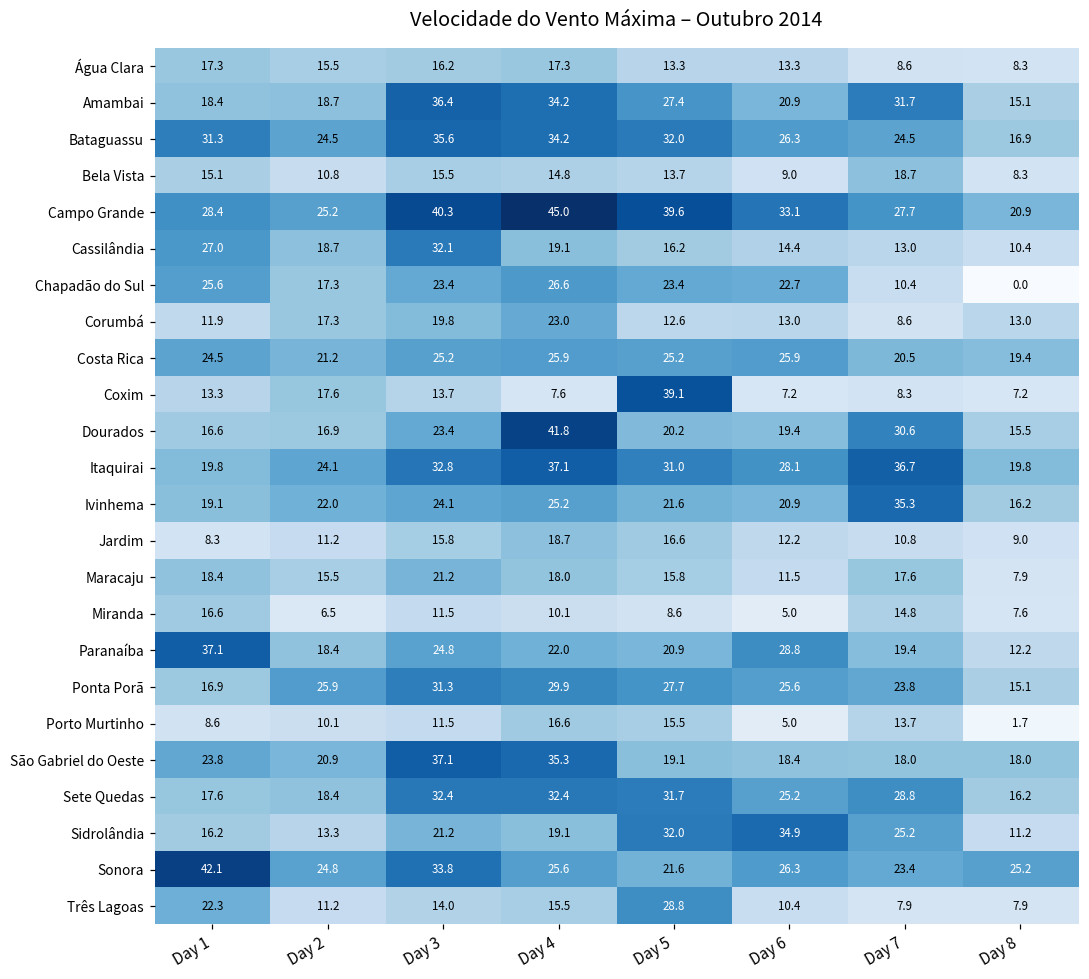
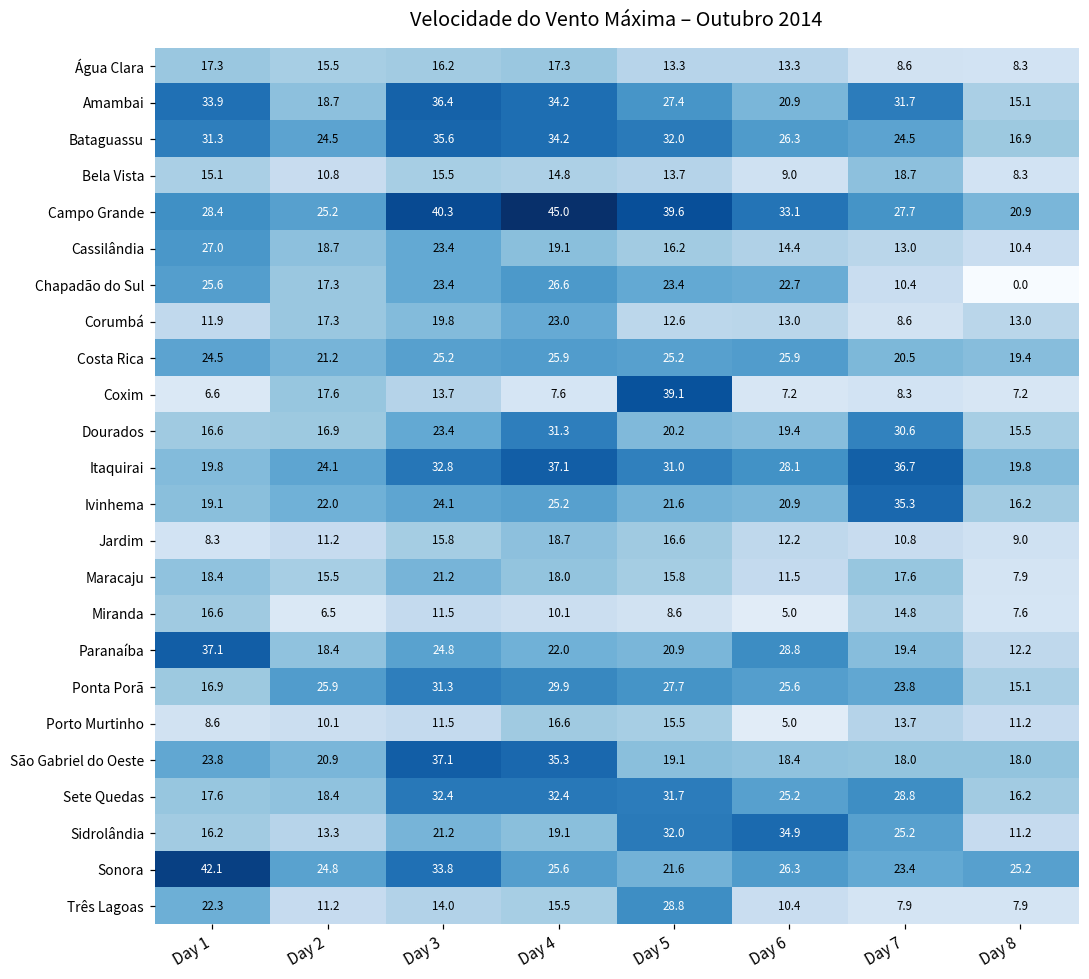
  {
    "Água Clara": {
      "Day 1": 17.3,
      "Day 2": 15.5,
      "Day 3": 16.2,
      "Day 4": 17.3,
      "Day 5": 13.3,
      "Day 6": 13.3,
      "Day 7": 8.6,
      "Day 8": 8.3
    },
    "Amambai": {
-     "Day 1": 18.4,
+     "Day 1": 33.9,
      "Day 2": 18.7,
      "Day 3": 36.4,
      "Day 4": 34.2,
      "Day 5": 27.4,
      "Day 6": 20.9,
      "Day 7": 31.7,
      "Day 8": 15.1
    },
    "Bataguassu": {
      "Day 1": 31.3,
      "Day 2": 24.5,
      "Day 3": 35.6,
      "Day 4": 34.2,
      "Day 5": 32.0,
      "Day 6": 26.3,
      "Day 7": 24.5,
      "Day 8": 16.9
    },
    "Bela Vista": {
      "Day 1": 15.1,
      "Day 2": 10.8,
      "Day 3": 15.5,
      "Day 4": 14.8,
      "Day 5": 13.7,
      "Day 6": 9.0,
      "Day 7": 18.7,
      "Day 8": 8.3
    },
    "Campo Grande": {
      "Day 1": 28.4,
      "Day 2": 25.2,
      "Day 3": 40.3,
      "Day 4": 45.0,
      "Day 5": 39.6,
      "Day 6": 33.1,
      "Day 7": 27.7,
      "Day 8": 20.9
    },
    "Cassilândia": {
      "Day 1": 27.0,
      "Day 2": 18.7,
-     "Day 3": 32.1,
+     "Day 3": 23.4,
      "Day 4": 19.1,
      "Day 5": 16.2,
      "Day 6": 14.4,
      "Day 7": 13.0,
      "Day 8": 10.4
    },
    "Chapadão do Sul": {
      "Day 1": 25.6,
      "Day 2": 17.3,
      "Day 3": 23.4,
      "Day 4": 26.6,
      "Day 5": 23.4,
      "Day 6": 22.7,
      "Day 7": 10.4,
      "Day 8": 0.0
    },
    "Corumbá": {
      "Day 1": 11.9,
      "Day 2": 17.3,
      "Day 3": 19.8,
      "Day 4": 23.0,
      "Day 5": 12.6,
      "Day 6": 13.0,
      "Day 7": 8.6,
      "Day 8": 13.0
    },
    "Costa Rica": {
      "Day 1": 24.5,
      "Day 2": 21.2,
      "Day 3": 25.2,
      "Day 4": 25.9,
      "Day 5": 25.2,
      "Day 6": 25.9,
      "Day 7": 20.5,
      "Day 8": 19.4
    },
    "Coxim": {
-     "Day 1": 13.3,
+     "Day 1": 6.6,
      "Day 2": 17.6,
      "Day 3": 13.7,
      "Day 4": 7.6,
      "Day 5": 39.1,
      "Day 6": 7.2,
      "Day 7": 8.3,
      "Day 8": 7.2
    },
    "Dourados": {
      "Day 1": 16.6,
      "Day 2": 16.9,
      "Day 3": 23.4,
-     "Day 4": 41.8,
+     "Day 4": 31.3,
      "Day 5": 20.2,
      "Day 6": 19.4,
      "Day 7": 30.6,
      "Day 8": 15.5
    },
    "Itaquirai": {
      "Day 1": 19.8,
      "Day 2": 24.1,
      "Day 3": 32.8,
      "Day 4": 37.1,
      "Day 5": 31.0,
      "Day 6": 28.1,
      "Day 7": 36.7,
      "Day 8": 19.8
    },
    "Ivinhema": {
      "Day 1": 19.1,
      "Day 2": 22.0,
      "Day 3": 24.1,
      "Day 4": 25.2,
      "Day 5": 21.6,
      "Day 6": 20.9,
      "Day 7": 35.3,
      "Day 8": 16.2
    },
    "Jardim": {
      "Day 1": 8.3,
      "Day 2": 11.2,
      "Day 3": 15.8,
      "Day 4": 18.7,
      "Day 5": 16.6,
      "Day 6": 12.2,
      "Day 7": 10.8,
      "Day 8": 9.0
    },
    "Maracaju": {
      "Day 1": 18.4,
      "Day 2": 15.5,
      "Day 3": 21.2,
      "Day 4": 18.0,
      "Day 5": 15.8,
      "Day 6": 11.5,
      "Day 7": 17.6,
      "Day 8": 7.9
    },
    "Miranda": {
      "Day 1": 16.6,
      "Day 2": 6.5,
      "Day 3": 11.5,
      "Day 4": 10.1,
      "Day 5": 8.6,
      "Day 6": 5.0,
      "Day 7": 14.8,
      "Day 8": 7.6
    },
    "Paranaíba": {
      "Day 1": 37.1,
      "Day 2": 18.4,
      "Day 3": 24.8,
      "Day 4": 22.0,
      "Day 5": 20.9,
      "Day 6": 28.8,
      "Day 7": 19.4,
      "Day 8": 12.2
    },
    "Ponta Porã": {
      "Day 1": 16.9,
      "Day 2": 25.9,
      "Day 3": 31.3,
      "Day 4": 29.9,
      "Day 5": 27.7,
      "Day 6": 25.6,
      "Day 7": 23.8,
      "Day 8": 15.1
    },
    "Porto Murtinho": {
      "Day 1": 8.6,
      "Day 2": 10.1,
      "Day 3": 11.5,
      "Day 4": 16.6,
      "Day 5": 15.5,
      "Day 6": 5.0,
      "Day 7": 13.7,
-     "Day 8": 1.7
+     "Day 8": 11.2
    },
    "São Gabriel do Oeste": {
      "Day 1": 23.8,
      "Day 2": 20.9,
      "Day 3": 37.1,
      "Day 4": 35.3,
      "Day 5": 19.1,
      "Day 6": 18.4,
      "Day 7": 18.0,
      "Day 8": 18.0
    },
    "Sete Quedas": {
      "Day 1": 17.6,
      "Day 2": 18.4,
      "Day 3": 32.4,
      "Day 4": 32.4,
      "Day 5": 31.7,
      "Day 6": 25.2,
      "Day 7": 28.8,
      "Day 8": 16.2
    },
    "Sidrolândia": {
      "Day 1": 16.2,
      "Day 2": 13.3,
      "Day 3": 21.2,
      "Day 4": 19.1,
      "Day 5": 32.0,
      "Day 6": 34.9,
      "Day 7": 25.2,
      "Day 8": 11.2
    },
    "Sonora": {
      "Day 1": 42.1,
      "Day 2": 24.8,
      "Day 3": 33.8,
      "Day 4": 25.6,
      "Day 5": 21.6,
      "Day 6": 26.3,
      "Day 7": 23.4,
      "Day 8": 25.2
    },
    "Três Lagoas": {
      "Day 1": 22.3,
      "Day 2": 11.2,
      "Day 3": 14.0,
      "Day 4": 15.5,
      "Day 5": 28.8,
      "Day 6": 10.4,
      "Day 7": 7.9,
      "Day 8": 7.9
    }
  }
